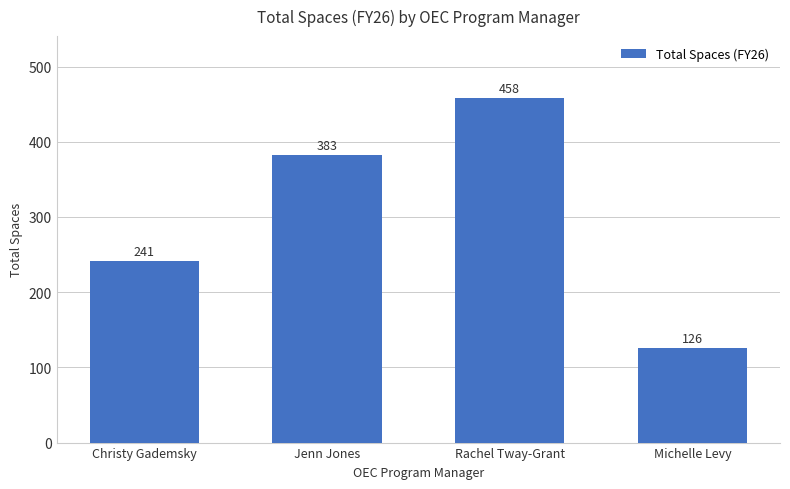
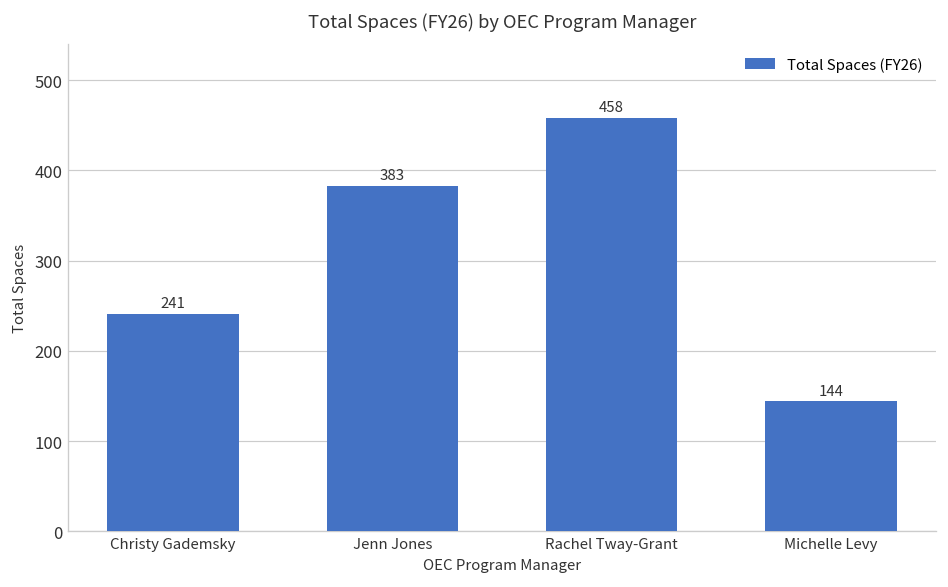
  {
    "Christy Gademsky": 241,
    "Jenn Jones": 383,
    "Rachel Tway-Grant": 458,
-   "Michelle Levy": 126
+   "Michelle Levy": 144
  }
